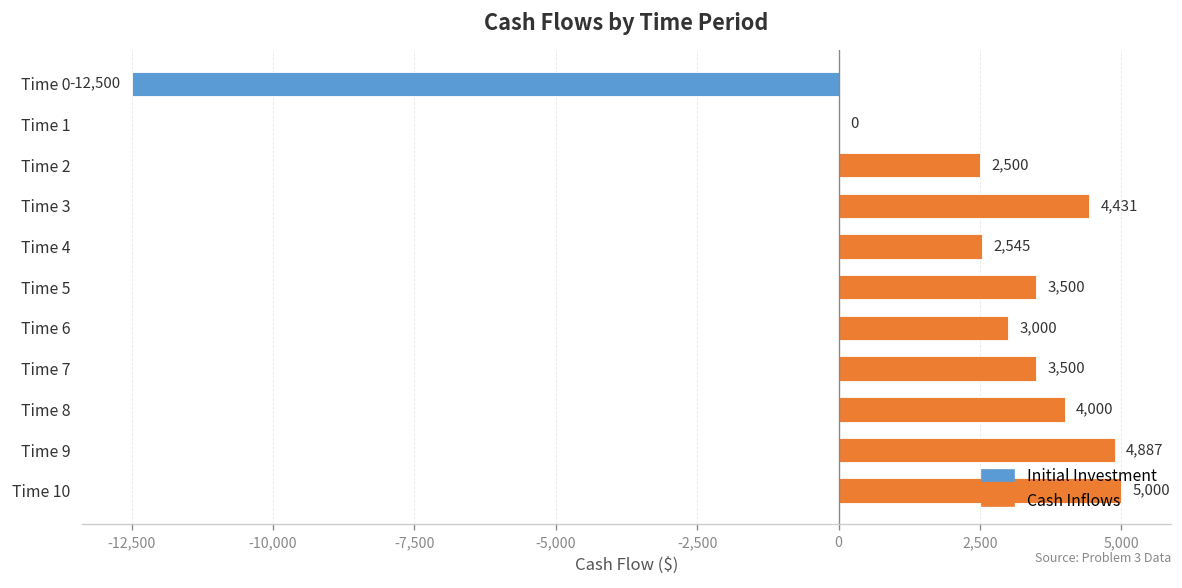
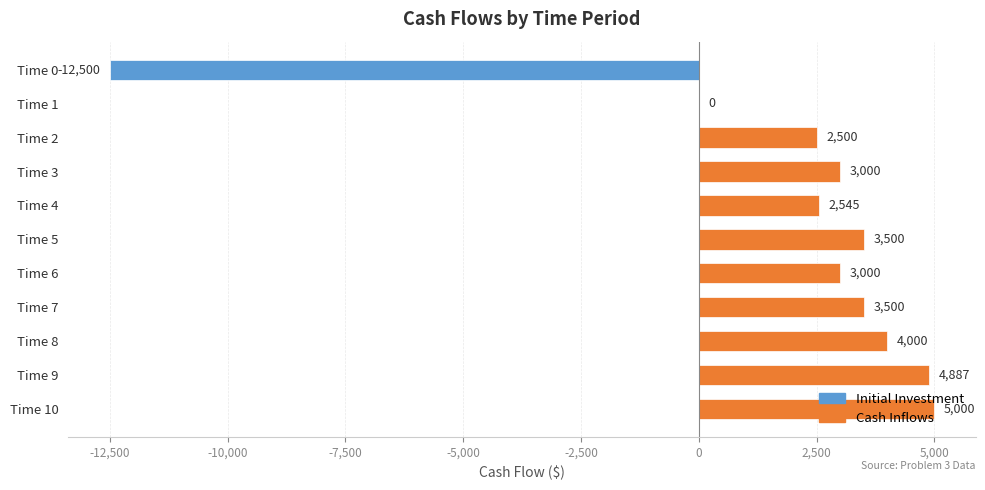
  {
    "Time 0": "-12,500",
    "Time 1": "0",
    "Time 2": "2,500",
-   "Time 3": "4,431",
+   "Time 3": "3,000",
    "Time 4": "2,545",
    "Time 5": "3,500",
    "Time 6": "3,000",
    "Time 7": "3,500",
    "Time 8": "4,000",
    "Time 9": "4,887",
    "Time 10": "5,000"
  }
